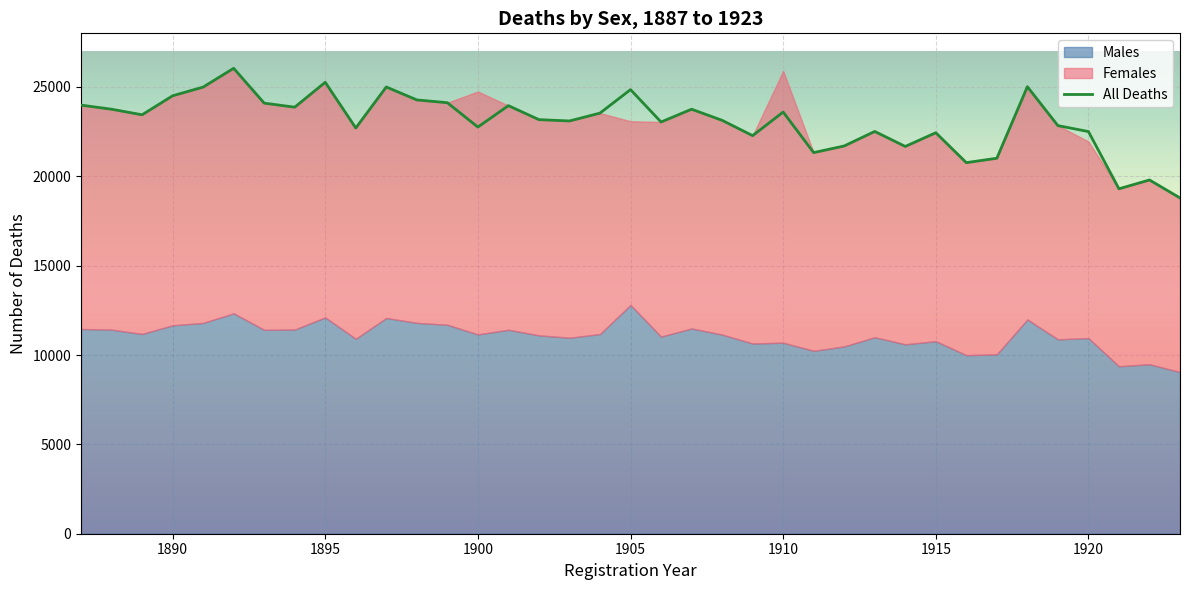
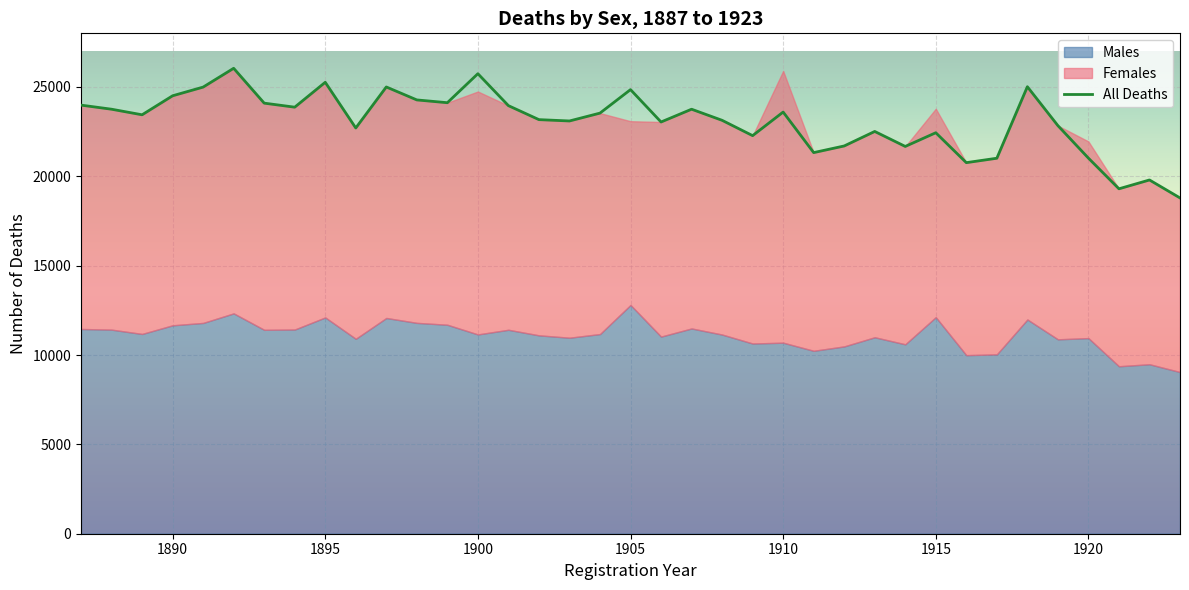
  {
    "Males": {
      "1890": 11700,
      "1895": 12100,
      "1900": 11200,
      "1905": 12800,
      "1910": 10700,
-     "1915": 10800,
+     "1915": 12100,
      "1920": 10900
    },
    "All Deaths": {
-     "1900": 22800,
+     "1900": 25700,
      "1905": 24900,
      "1910": 23600,
-     "1920": 22500
+     "1920": 21000
    },
    "Females": {
      "1900": 13600,
      "1905": 10300,
      "1910": 15200,
      "1920": 11000
    }
  }
